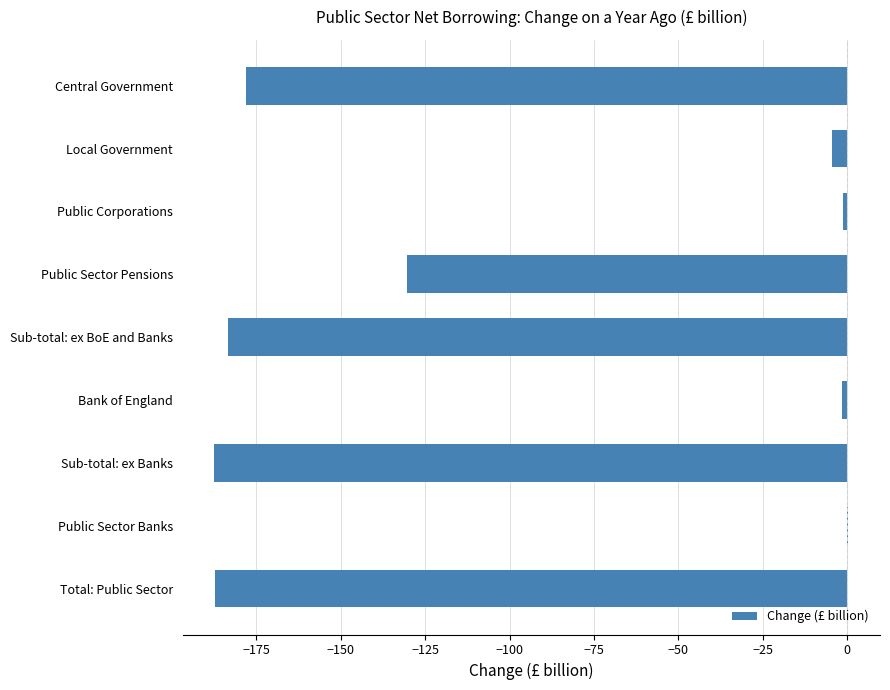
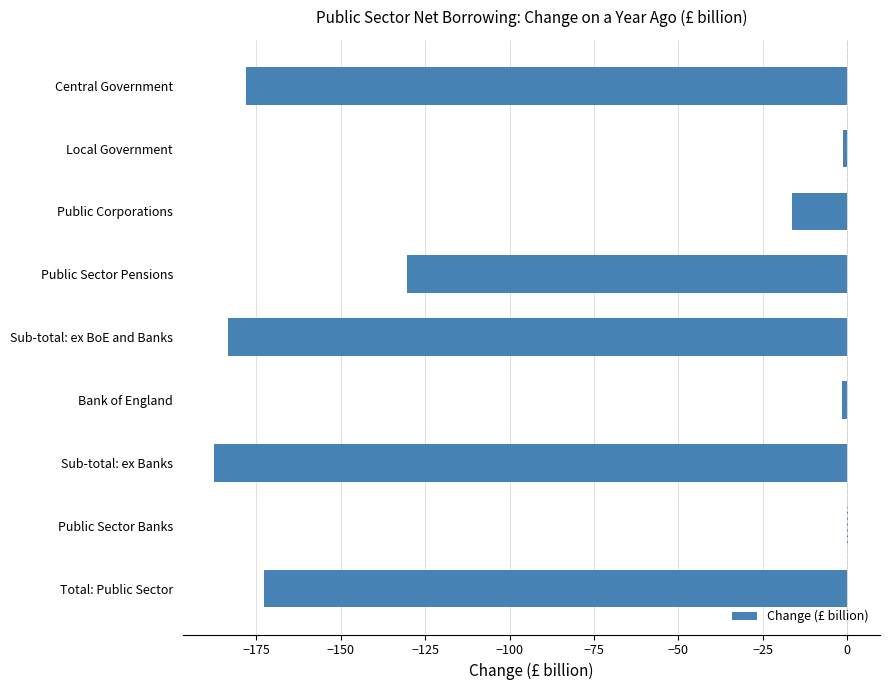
  {
    "Central Government": -178,
-   "Local Government": -5,
-   "Public Corporations": -1,
+   "Local Government": -1,
+   "Public Corporations": -17,
    "Public Sector Pensions": -131,
    "Sub-total: ex BoE and Banks": -184,
    "Bank of England": -2,
    "Sub-total: ex Banks": -187,
-   "Total: Public Sector": -187
+   "Total: Public Sector": -173
  }
